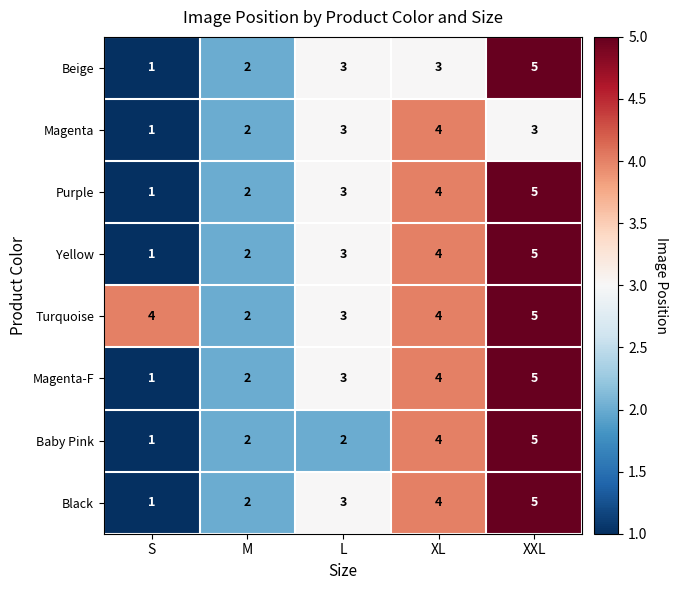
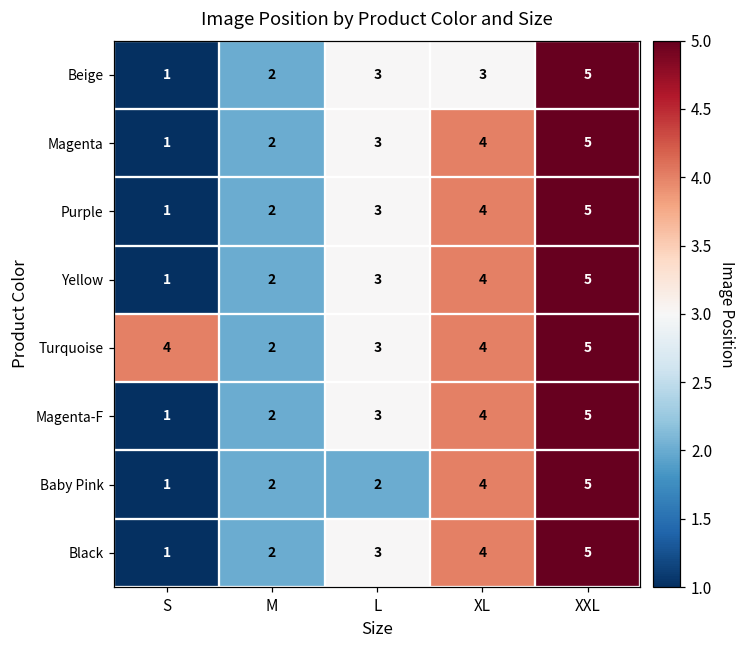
  {
    "Beige": {
      "S": 1,
      "M": 2,
      "L": 3,
      "XL": 3,
      "XXL": 5
    },
    "Magenta": {
      "S": 1,
      "M": 2,
      "L": 3,
      "XL": 4,
-     "XXL": 3
+     "XXL": 5
    },
    "Purple": {
      "S": 1,
      "M": 2,
      "L": 3,
      "XL": 4,
      "XXL": 5
    },
    "Yellow": {
      "S": 1,
      "M": 2,
      "L": 3,
      "XL": 4,
      "XXL": 5
    },
    "Turquoise": {
      "S": 4,
      "M": 2,
      "L": 3,
      "XL": 4,
      "XXL": 5
    },
    "Magenta-F": {
      "S": 1,
      "M": 2,
      "L": 3,
      "XL": 4,
      "XXL": 5
    },
    "Baby Pink": {
      "S": 1,
      "M": 2,
      "L": 2,
      "XL": 4,
      "XXL": 5
    },
    "Black": {
      "S": 1,
      "M": 2,
      "L": 3,
      "XL": 4,
      "XXL": 5
    }
  }
